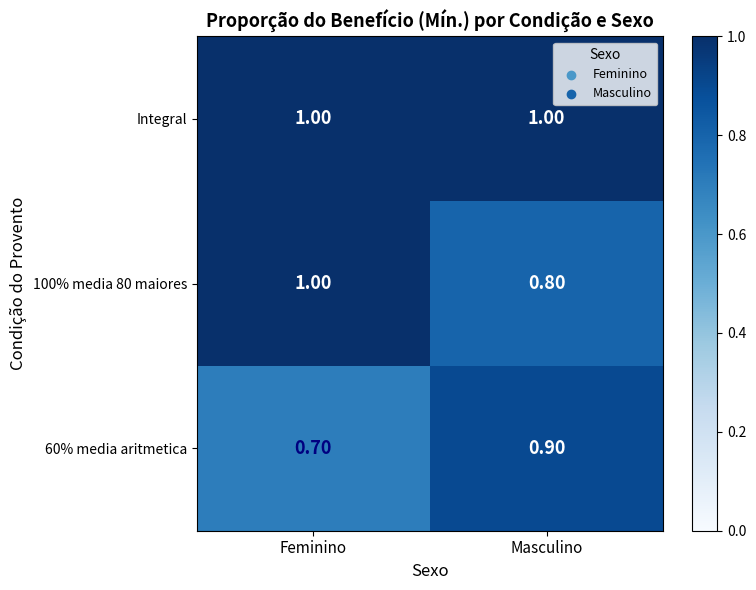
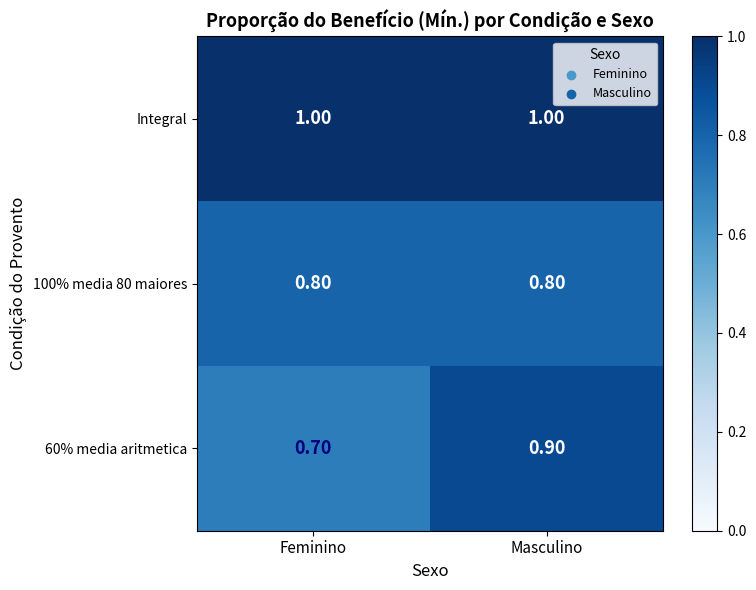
  {
    "Integral": {
      "Feminino": 1.00,
      "Masculino": 1.00
    },
    "100% media 80 maiores": {
-     "Feminino": 1.00,
+     "Feminino": 0.80,
      "Masculino": 0.80
    },
    "60% media aritmetica": {
      "Feminino": 0.70,
      "Masculino": 0.90
    }
  }
